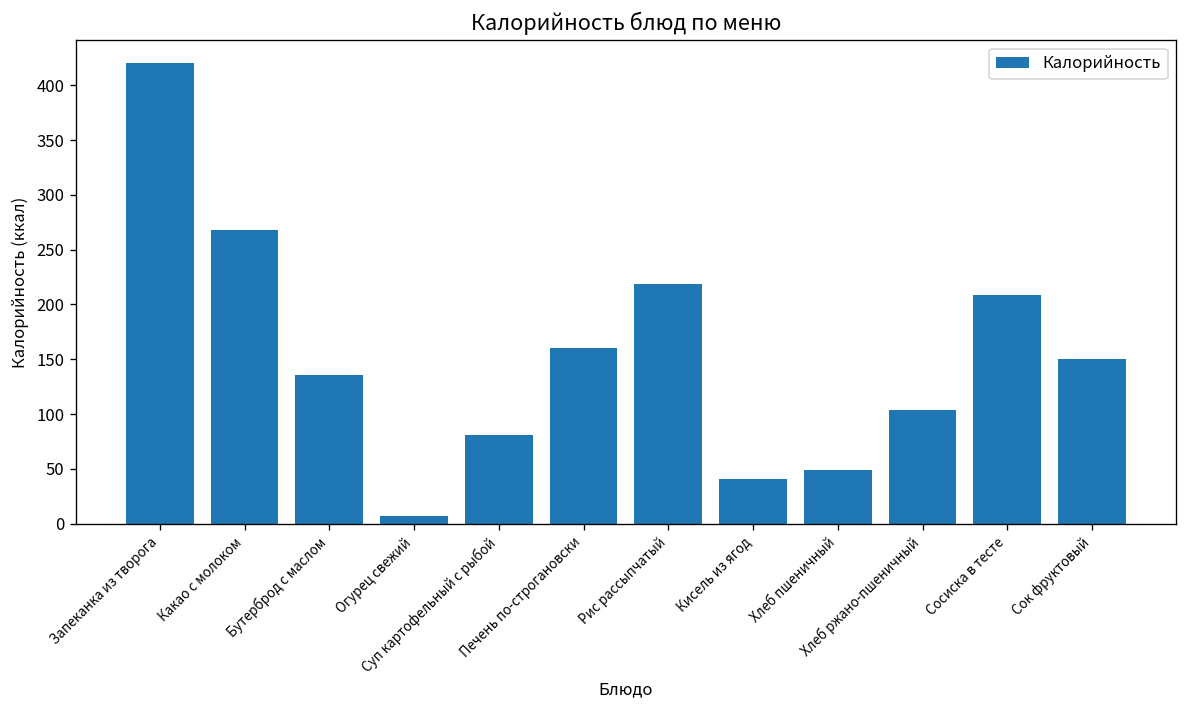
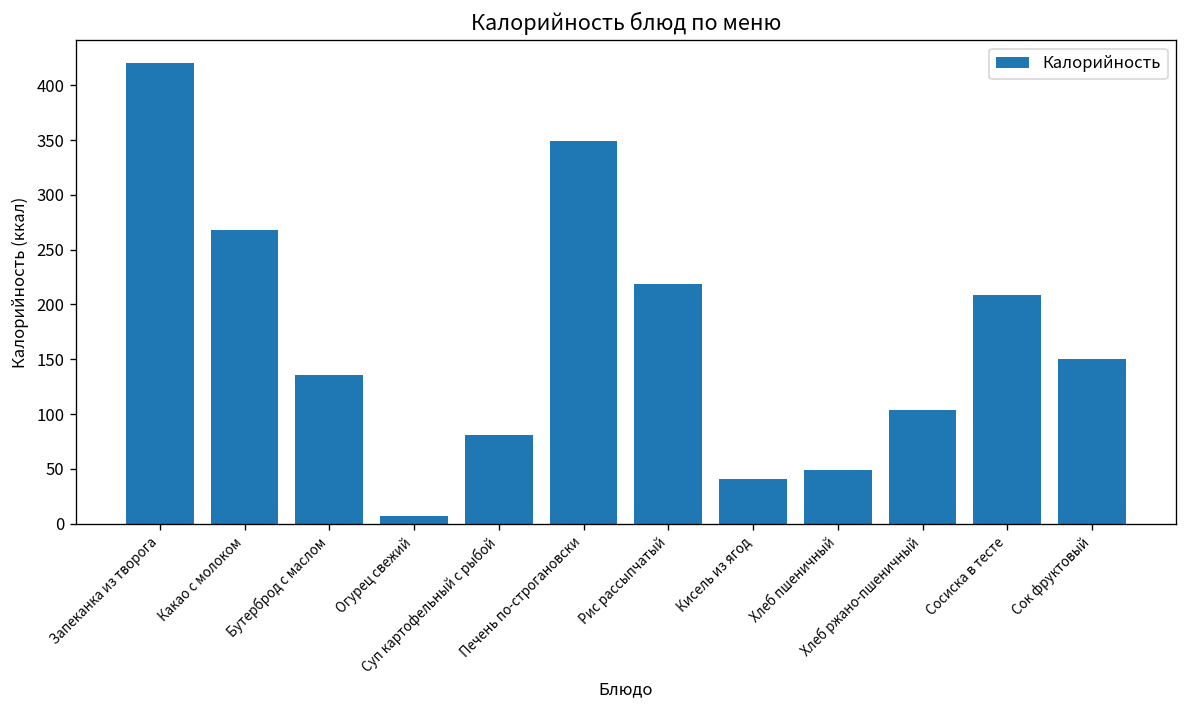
  {
    "Запеканка из творога": 420,
    "Какао с молоком": 270,
    "Бутерброд с маслом": 140,
    "Огурец свежий": 10,
    "Суп картофельный с рыбой": 80,
-   "Печень по-строгановски": 160,
+   "Печень по-строгановски": 350,
    "Рис рассыпчатый": 220,
    "Кисель из ягод": 40,
    "Хлеб пшеничный": 50,
    "Хлеб ржано-пшеничный": 100,
    "Сосиска в тесте": 210,
    "Сок фруктовый": 150
  }
